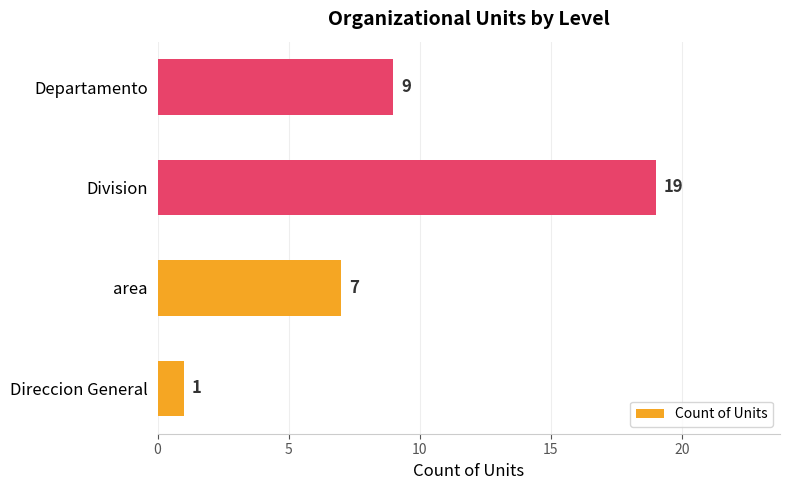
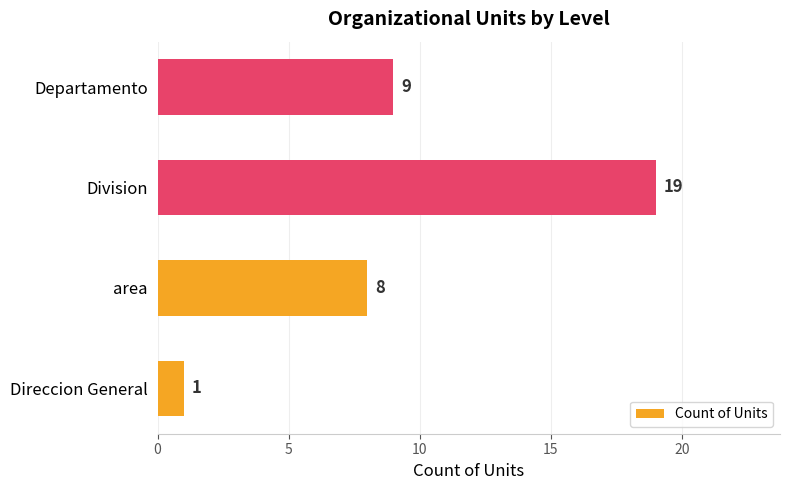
  {
    "Departamento": 9,
    "Division": 19,
-   "area": 7,
+   "area": 8,
    "Direccion General": 1
  }
